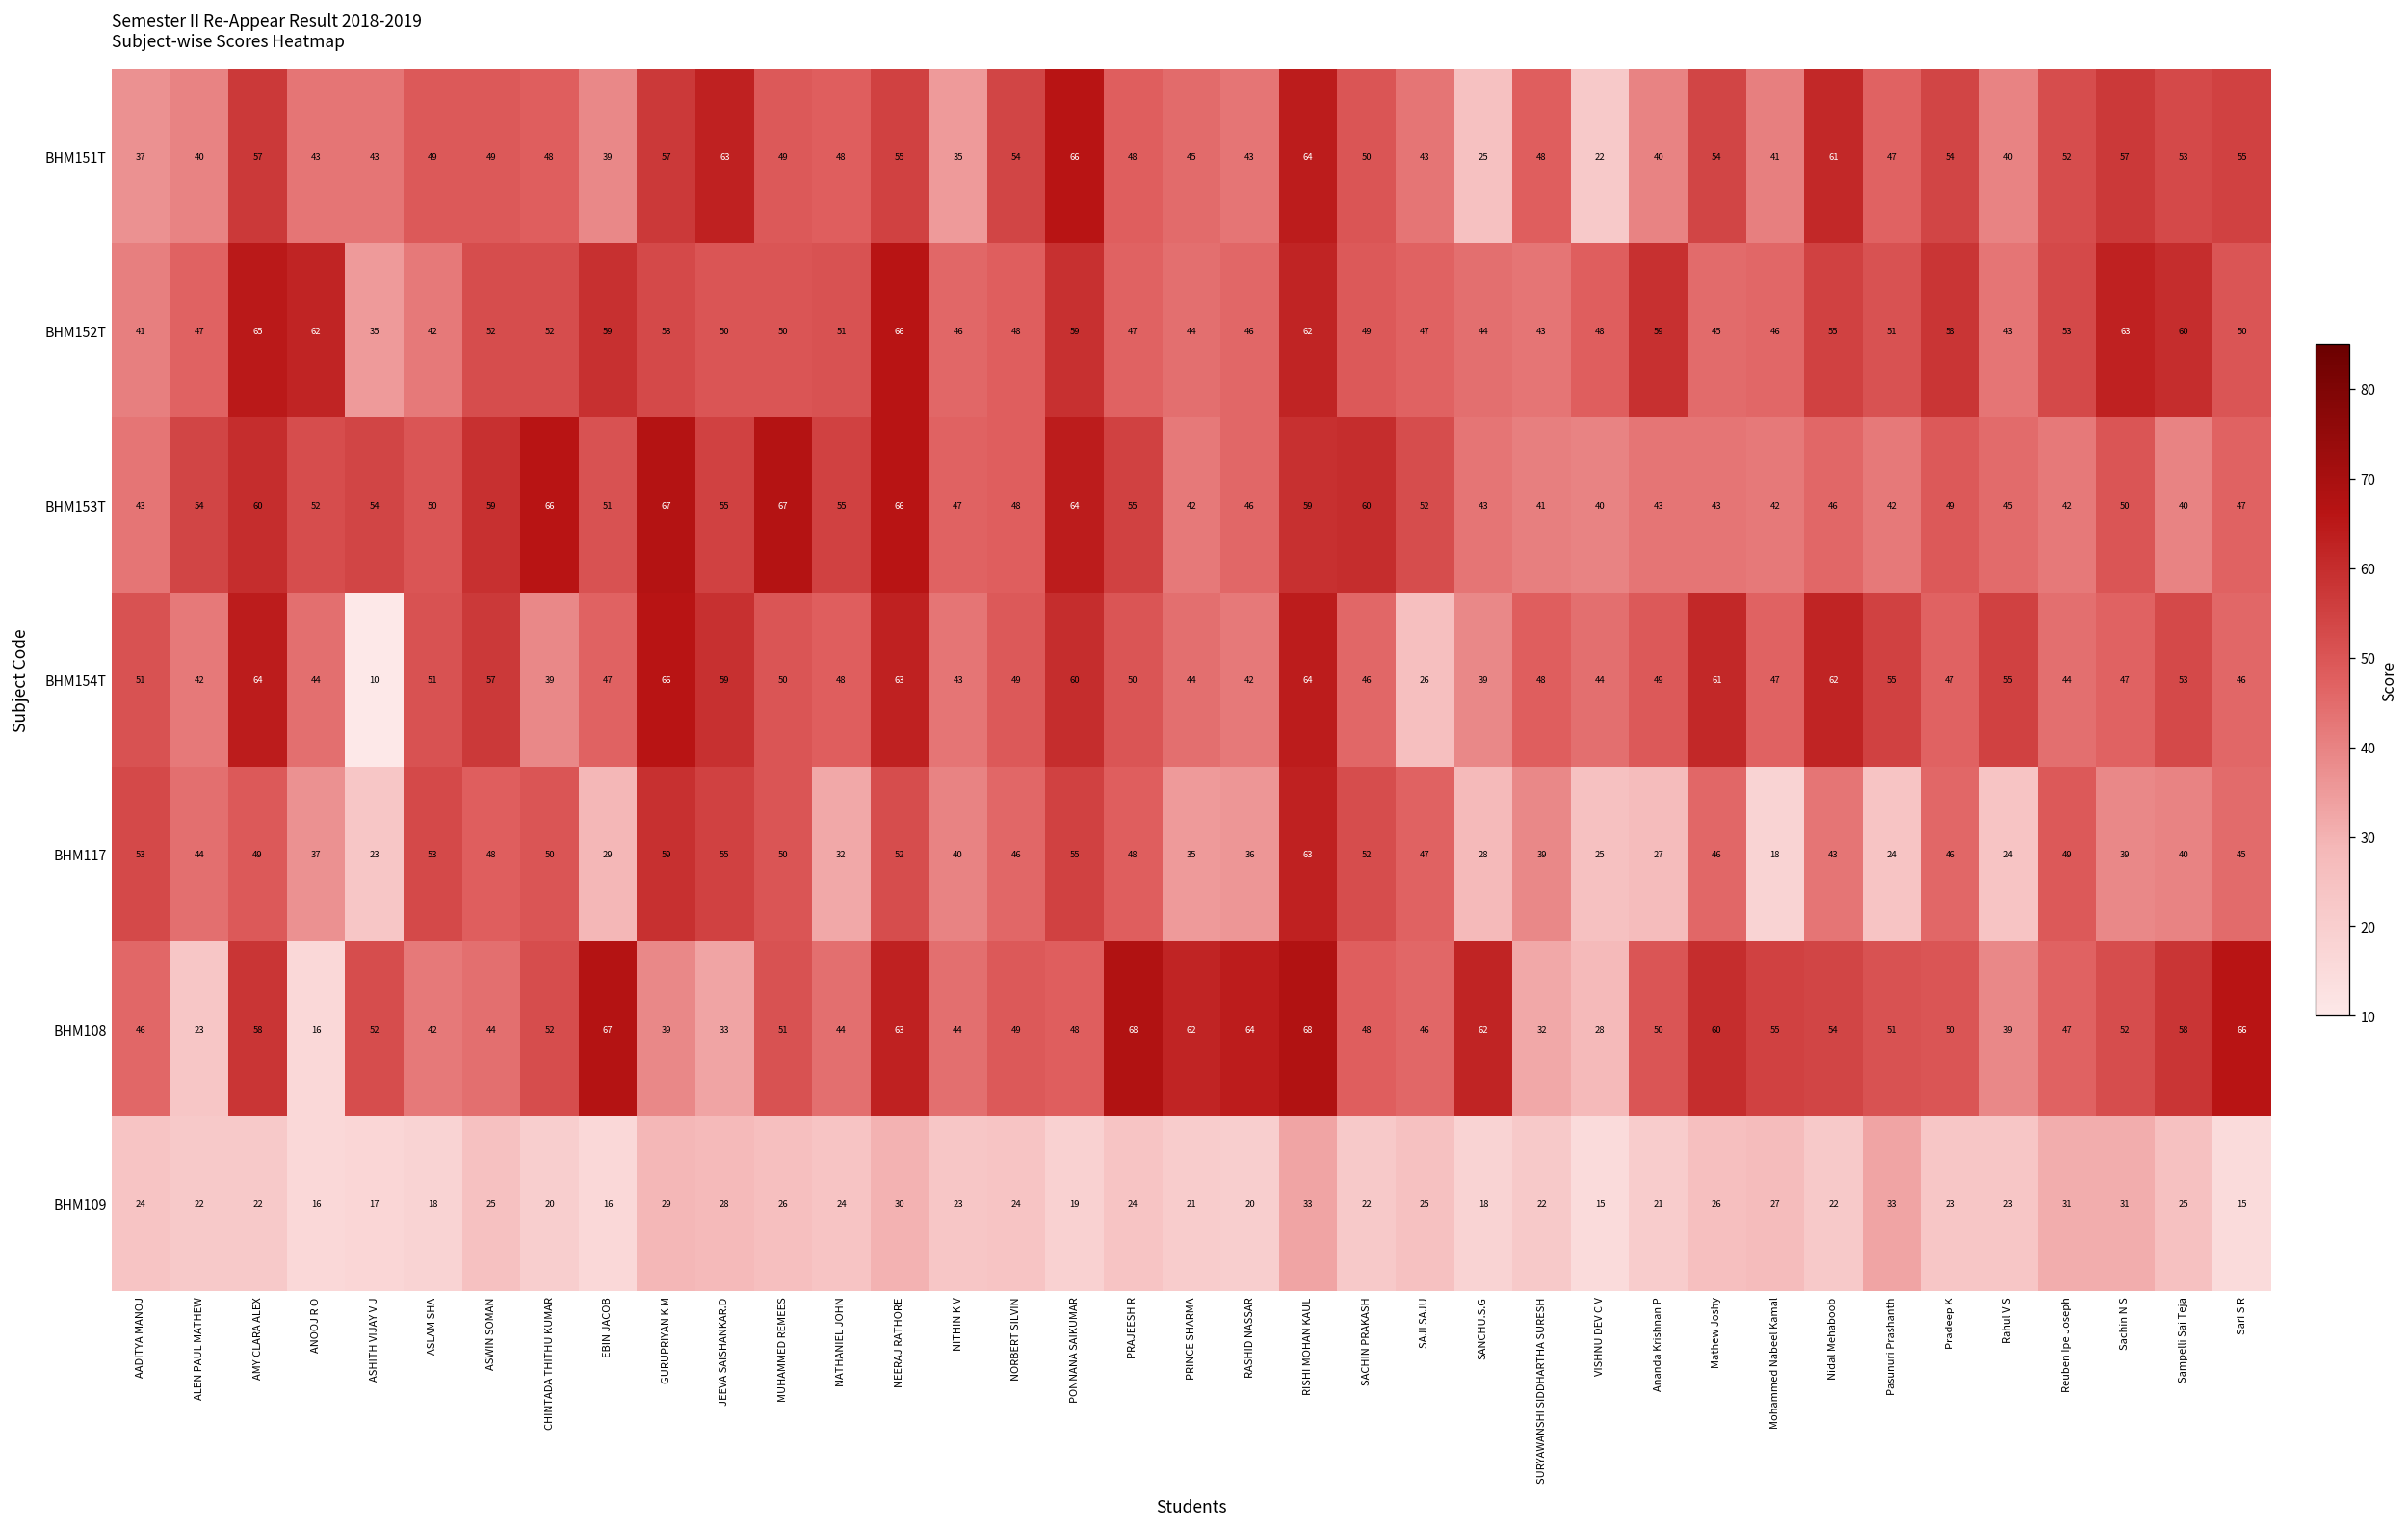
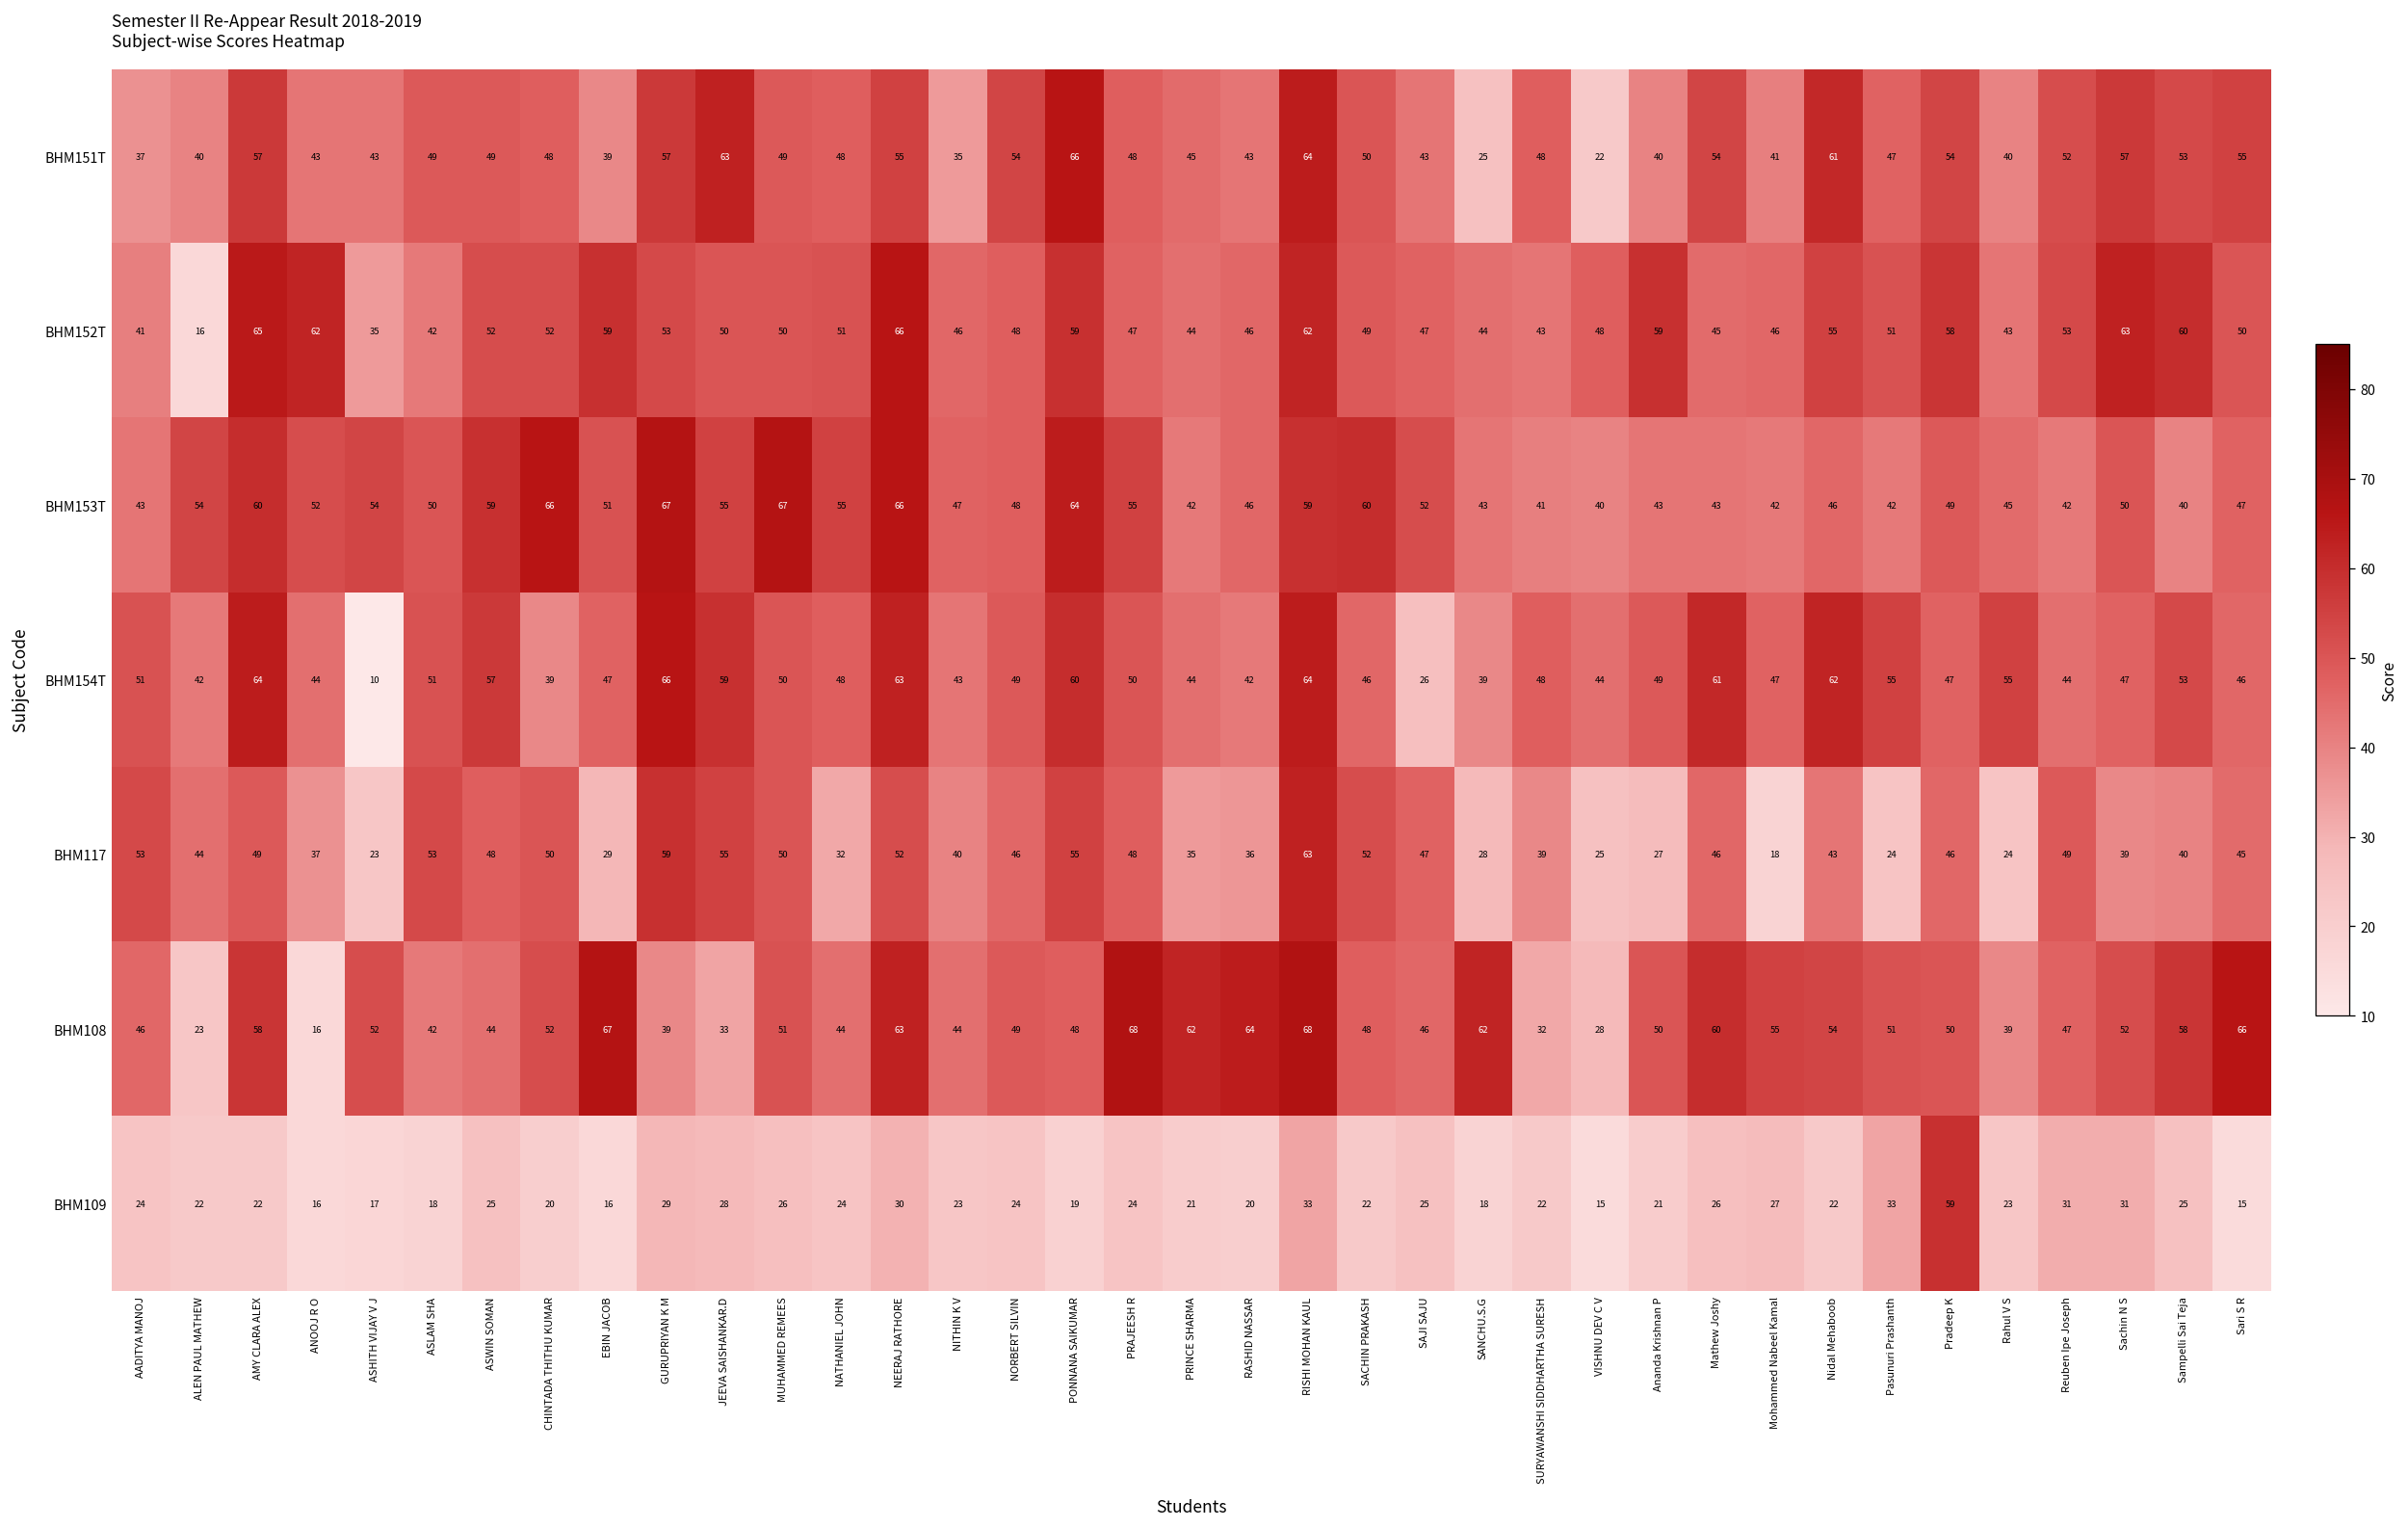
  {
    "BHM152T": {
      "AADITYA MANOJ": 41,
-     "ALEN PAUL MATHEW": 47,
+     "ALEN PAUL MATHEW": 16,
      "AMY CLARA ALEX": 65,
      "ANOOJ R O": 62,
      "ASHITH VIJAY V J": 35,
      "ASLAM SHA": 42,
      "ASWIN SOMAN": 52,
      "CHINTADA THITHU KUMAR": 52,
      "EBIN JACOB": 59,
      "GURUPRIYAN K M": 53,
      "JEEVA SAISHANKAR.D": 50,
      "MUHAMMED REMEES": 50,
      "NATHANIEL JOHN": 51,
      "NEERAJ RATHORE": 66,
      "NITHIN K V": 46,
      "NORBERT SILVIN": 48,
      "PONNANA SAIKUMAR": 59,
      "PRAJEESH R": 47,
      "PRINCE SHARMA": 44,
      "RASHID NASSAR": 46,
      "RISHI MOHAN KAUL": 62,
      "SACHIN PRAKASH": 49,
      "SAJI SAJU": 47,
      "SANCHU.S.G": 44,
      "SURYAWANSHI SIDDHARTHA SURESH": 43,
      "VISHNU DEV C V": 48,
      "Ananda Krishnan P": 59,
      "Mathew Joshy": 45,
      "Mohammed Nabeel Kamal": 46,
      "Nidal Mehaboob": 55,
      "Pasunuri Prashanth": 51,
      "Pradeep K": 58,
      "Rahul V S": 43,
      "Reuben Ipe Joseph": 53,
      "Sachin N S": 63,
      "Sampelli Sai Teja": 60,
      "Sari S R": 50
    },
    "BHM109": {
      "AADITYA MANOJ": 24,
      "ALEN PAUL MATHEW": 22,
      "AMY CLARA ALEX": 22,
      "ANOOJ R O": 16,
      "ASHITH VIJAY V J": 17,
      "ASLAM SHA": 18,
      "ASWIN SOMAN": 25,
      "CHINTADA THITHU KUMAR": 20,
      "EBIN JACOB": 16,
      "GURUPRIYAN K M": 29,
      "JEEVA SAISHANKAR.D": 28,
      "MUHAMMED REMEES": 26,
      "NATHANIEL JOHN": 24,
      "NEERAJ RATHORE": 30,
      "NITHIN K V": 23,
      "NORBERT SILVIN": 24,
      "PONNANA SAIKUMAR": 19,
      "PRAJEESH R": 24,
      "PRINCE SHARMA": 21,
      "RASHID NASSAR": 20,
      "RISHI MOHAN KAUL": 33,
      "SACHIN PRAKASH": 22,
      "SAJI SAJU": 25,
      "SANCHU.S.G": 18,
      "SURYAWANSHI SIDDHARTHA SURESH": 22,
      "VISHNU DEV C V": 15,
      "Ananda Krishnan P": 21,
      "Mathew Joshy": 26,
      "Mohammed Nabeel Kamal": 27,
      "Nidal Mehaboob": 22,
      "Pasunuri Prashanth": 33,
-     "Pradeep K": 23,
+     "Pradeep K": 59,
      "Rahul V S": 23,
      "Reuben Ipe Joseph": 31,
      "Sachin N S": 31,
      "Sampelli Sai Teja": 25,
      "Sari S R": 15
    }
  }
